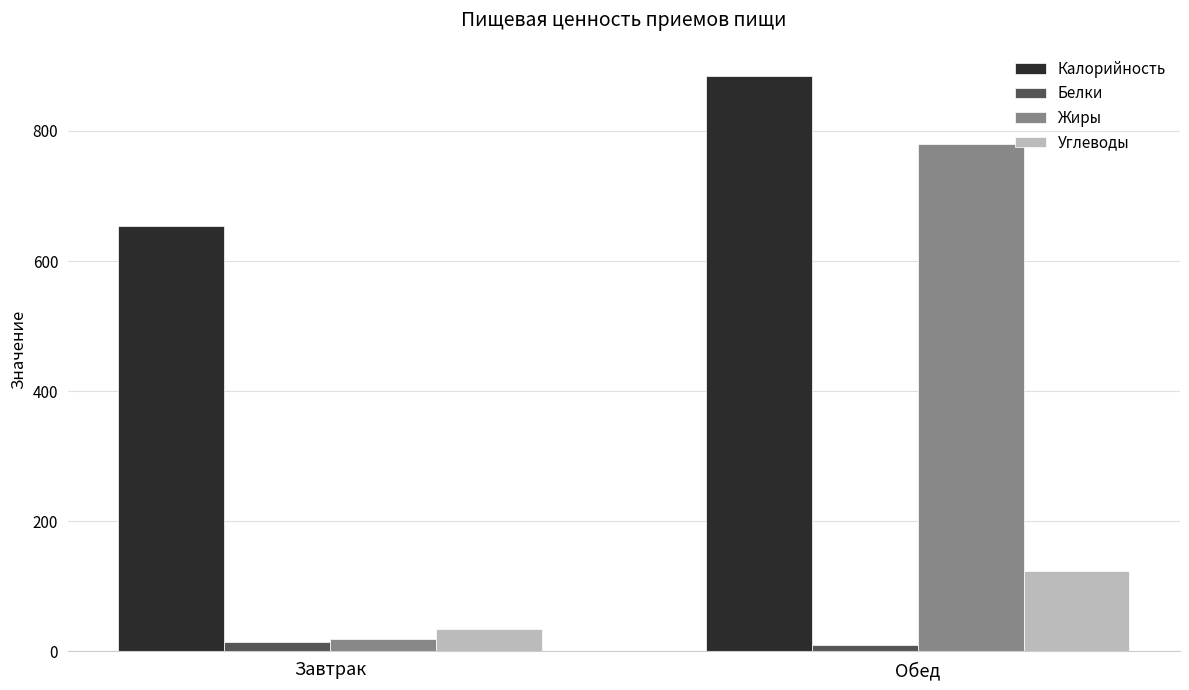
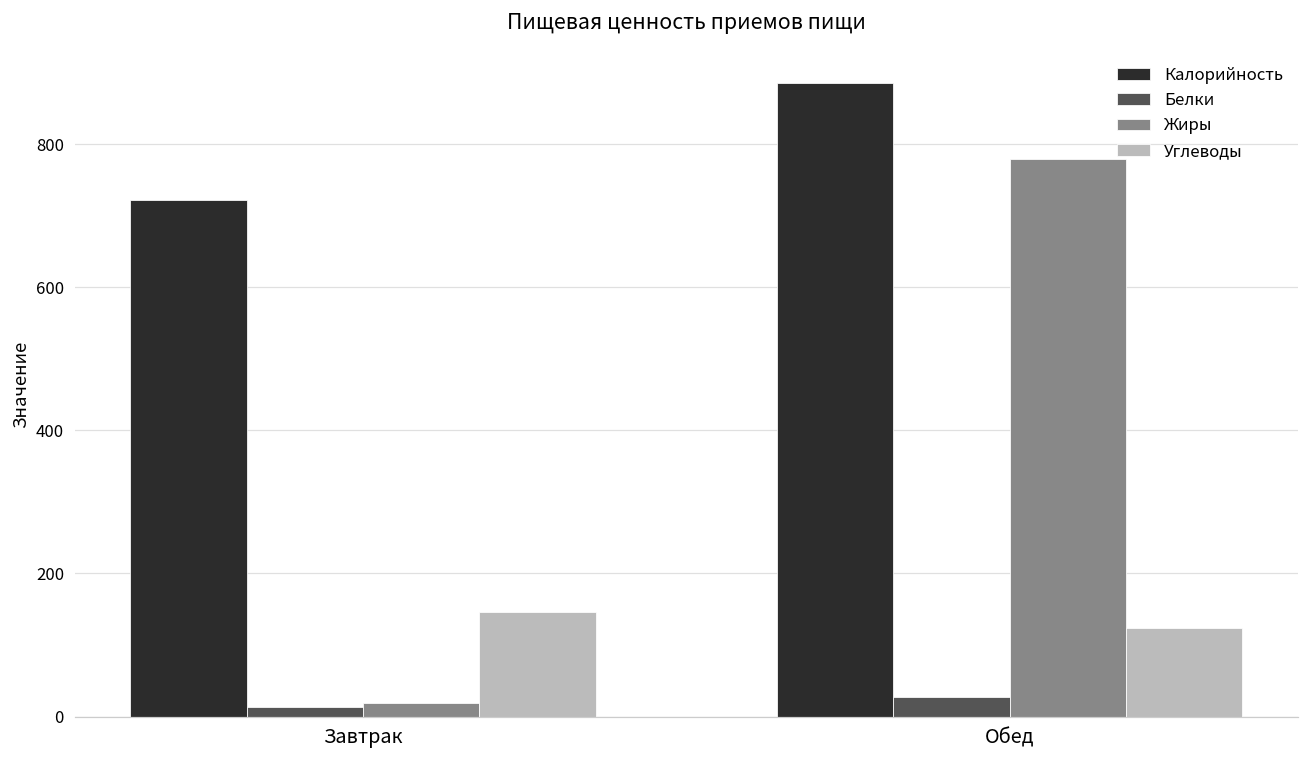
  {
    "Калорийность": {
-     "Завтрак": 650,
+     "Завтрак": 720,
      "Обед": 890
    },
    "Белки": {
      "Завтрак": 10,
-     "Обед": 10
+     "Обед": 30
    },
    "Жиры": {
      "Завтрак": 20,
      "Обед": 780
    },
    "Углеводы": {
-     "Завтрак": 30,
+     "Завтрак": 150,
      "Обед": 120
    }
  }
